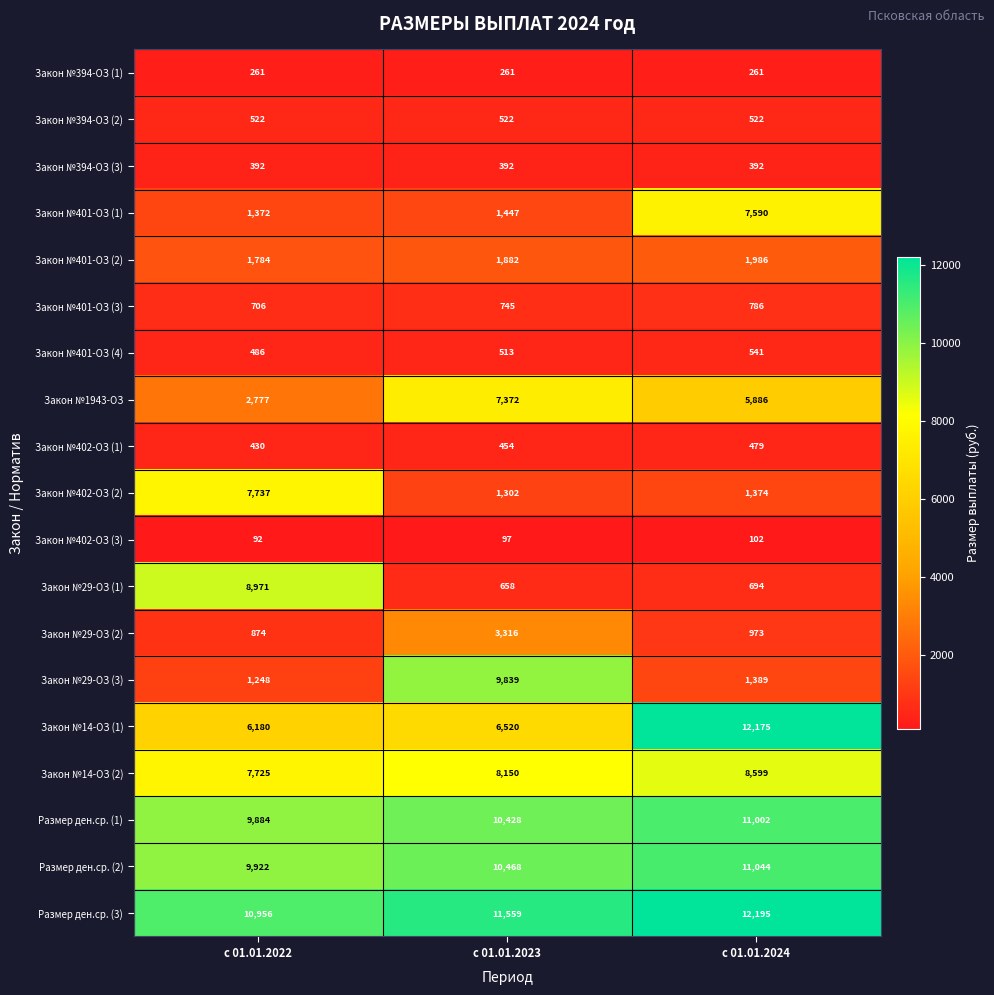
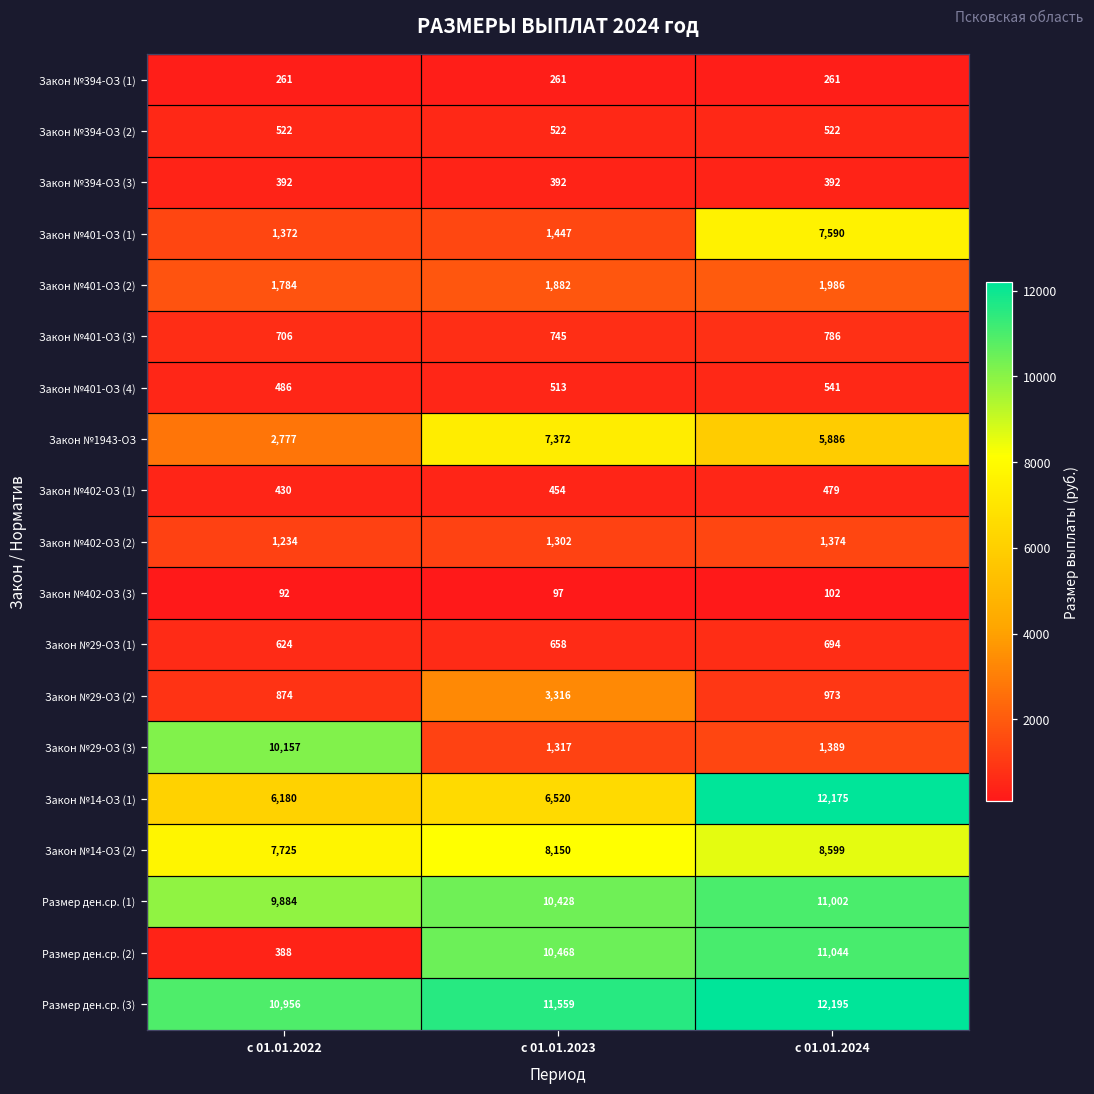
  {
    "Закон №394-ОЗ (1)": {
      "с 01.01.2022": "261",
      "с 01.01.2023": "261",
      "с 01.01.2024": "261"
    },
    "Закон №394-ОЗ (2)": {
      "с 01.01.2022": "522",
      "с 01.01.2023": "522",
      "с 01.01.2024": "522"
    },
    "Закон №394-ОЗ (3)": {
      "с 01.01.2022": "392",
      "с 01.01.2023": "392",
      "с 01.01.2024": "392"
    },
    "Закон №401-ОЗ (1)": {
      "с 01.01.2022": "1,372",
      "с 01.01.2023": "1,447",
      "с 01.01.2024": "7,590"
    },
    "Закон №401-ОЗ (2)": {
      "с 01.01.2022": "1,784",
      "с 01.01.2023": "1,882",
      "с 01.01.2024": "1,986"
    },
    "Закон №401-ОЗ (3)": {
      "с 01.01.2022": "706",
      "с 01.01.2023": "745",
      "с 01.01.2024": "786"
    },
    "Закон №401-ОЗ (4)": {
      "с 01.01.2022": "486",
      "с 01.01.2023": "513",
      "с 01.01.2024": "541"
    },
    "Закон №1943-ОЗ": {
      "с 01.01.2022": "2,777",
      "с 01.01.2023": "7,372",
      "с 01.01.2024": "5,886"
    },
    "Закон №402-ОЗ (1)": {
      "с 01.01.2022": "430",
      "с 01.01.2023": "454",
      "с 01.01.2024": "479"
    },
    "Закон №402-ОЗ (2)": {
-     "с 01.01.2022": "7,737",
+     "с 01.01.2022": "1,234",
      "с 01.01.2023": "1,302",
      "с 01.01.2024": "1,374"
    },
    "Закон №402-ОЗ (3)": {
      "с 01.01.2022": "92",
      "с 01.01.2023": "97",
      "с 01.01.2024": "102"
    },
    "Закон №29-ОЗ (1)": {
-     "с 01.01.2022": "8,971",
+     "с 01.01.2022": "624",
      "с 01.01.2023": "658",
      "с 01.01.2024": "694"
    },
    "Закон №29-ОЗ (2)": {
      "с 01.01.2022": "874",
      "с 01.01.2023": "3,316",
      "с 01.01.2024": "973"
    },
    "Закон №29-ОЗ (3)": {
-     "с 01.01.2022": "1,248",
-     "с 01.01.2023": "9,839",
+     "с 01.01.2022": "10,157",
+     "с 01.01.2023": "1,317",
      "с 01.01.2024": "1,389"
    },
    "Закон №14-ОЗ (1)": {
      "с 01.01.2022": "6,180",
      "с 01.01.2023": "6,520",
      "с 01.01.2024": "12,175"
    },
    "Закон №14-ОЗ (2)": {
      "с 01.01.2022": "7,725",
      "с 01.01.2023": "8,150",
      "с 01.01.2024": "8,599"
    },
    "Размер ден.ср. (1)": {
      "с 01.01.2022": "9,884",
      "с 01.01.2023": "10,428",
      "с 01.01.2024": "11,002"
    },
    "Размер ден.ср. (2)": {
-     "с 01.01.2022": "9,922",
+     "с 01.01.2022": "388",
      "с 01.01.2023": "10,468",
      "с 01.01.2024": "11,044"
    },
    "Размер ден.ср. (3)": {
      "с 01.01.2022": "10,956",
      "с 01.01.2023": "11,559",
      "с 01.01.2024": "12,195"
    }
  }
